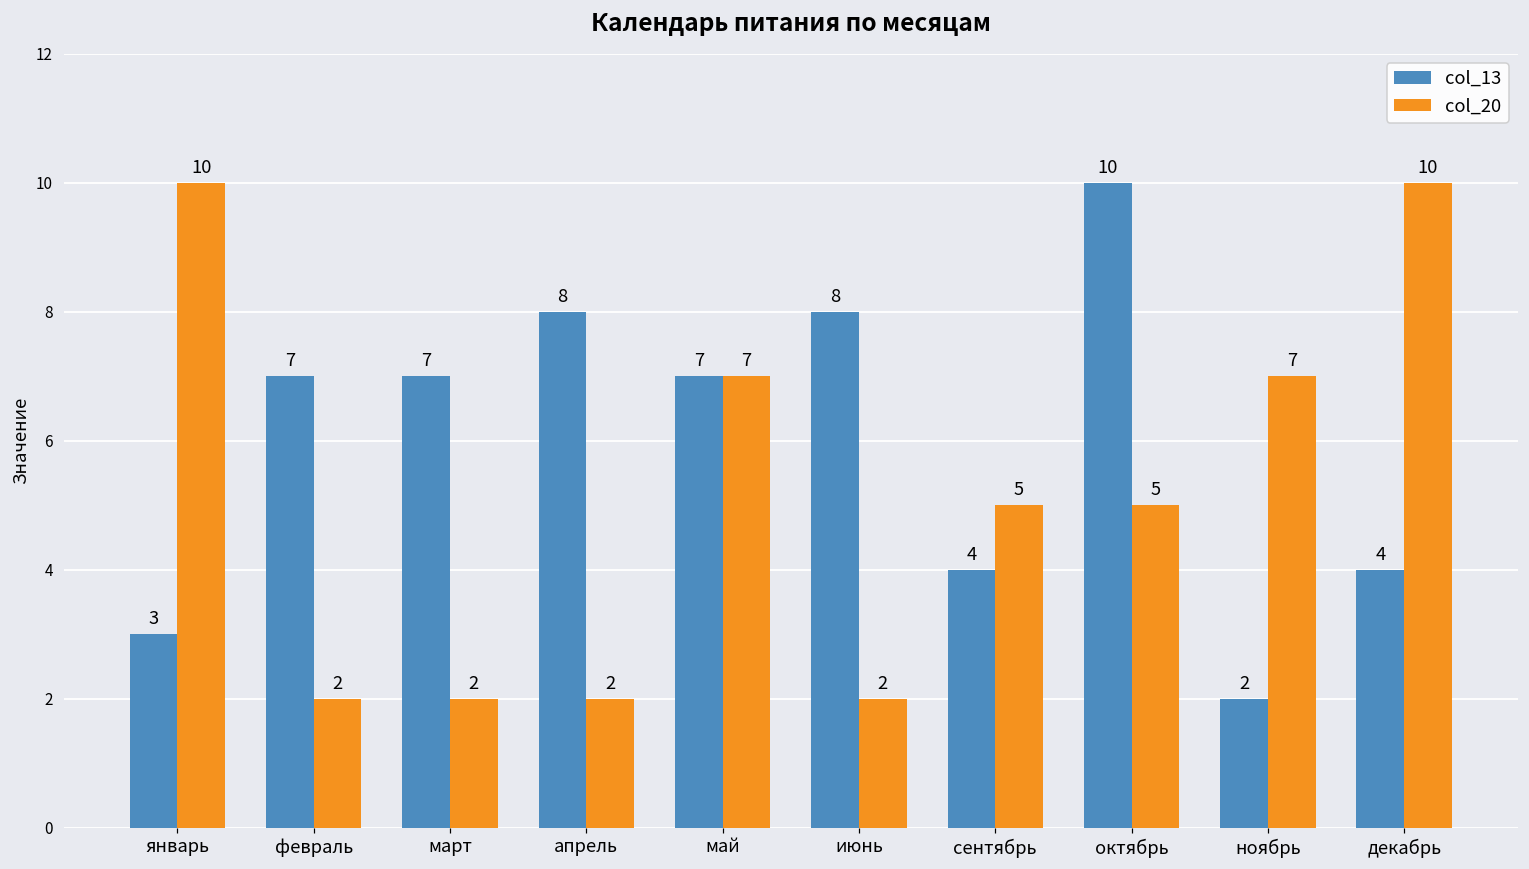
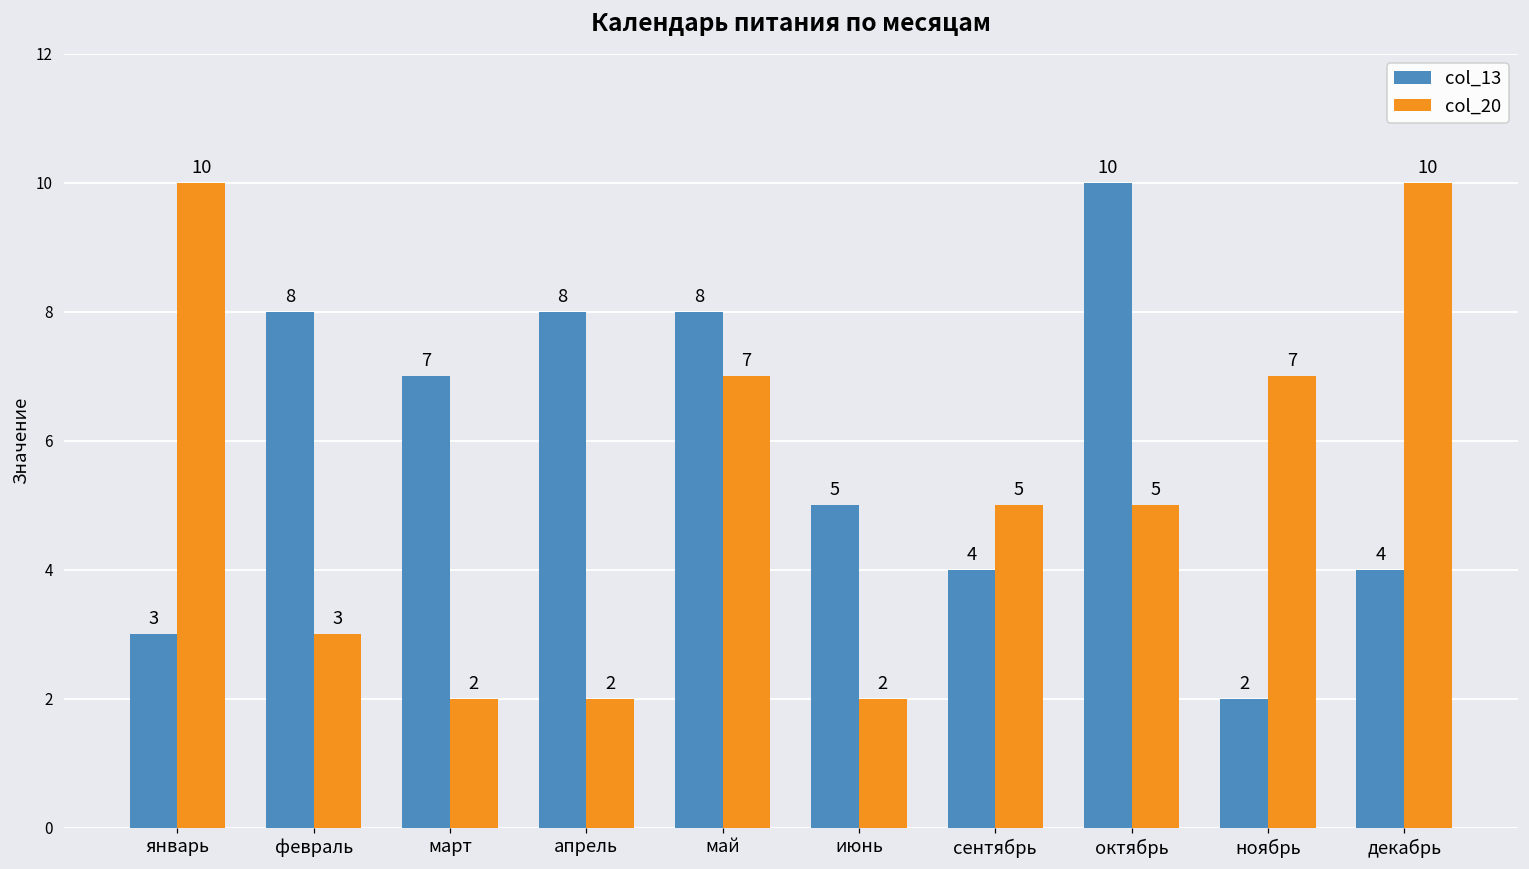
  {
    "col_13": {
      "январь": 3,
-     "февраль": 7,
+     "февраль": 8,
      "март": 7,
      "апрель": 8,
-     "май": 7,
-     "июнь": 8,
+     "май": 8,
+     "июнь": 5,
      "сентябрь": 4,
      "октябрь": 10,
      "ноябрь": 2,
      "декабрь": 4
    },
    "col_20": {
      "январь": 10,
-     "февраль": 2,
+     "февраль": 3,
      "март": 2,
      "апрель": 2,
      "май": 7,
      "июнь": 2,
      "сентябрь": 5,
      "октябрь": 5,
      "ноябрь": 7,
      "декабрь": 10
    }
  }
